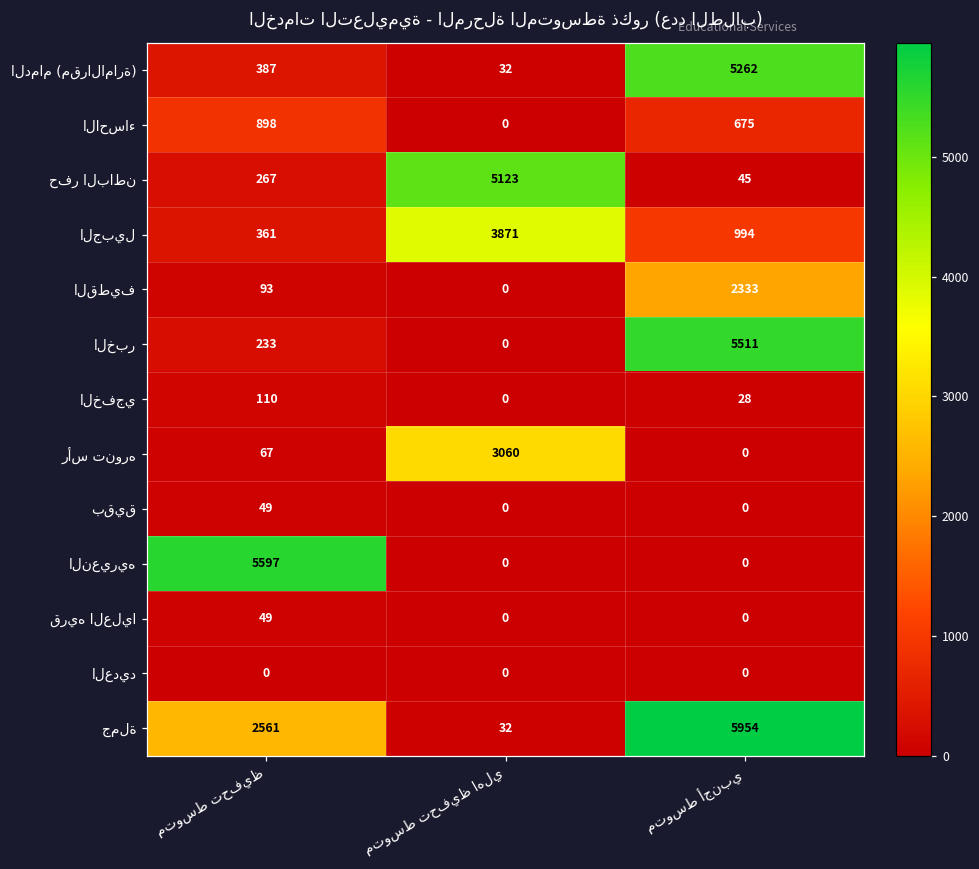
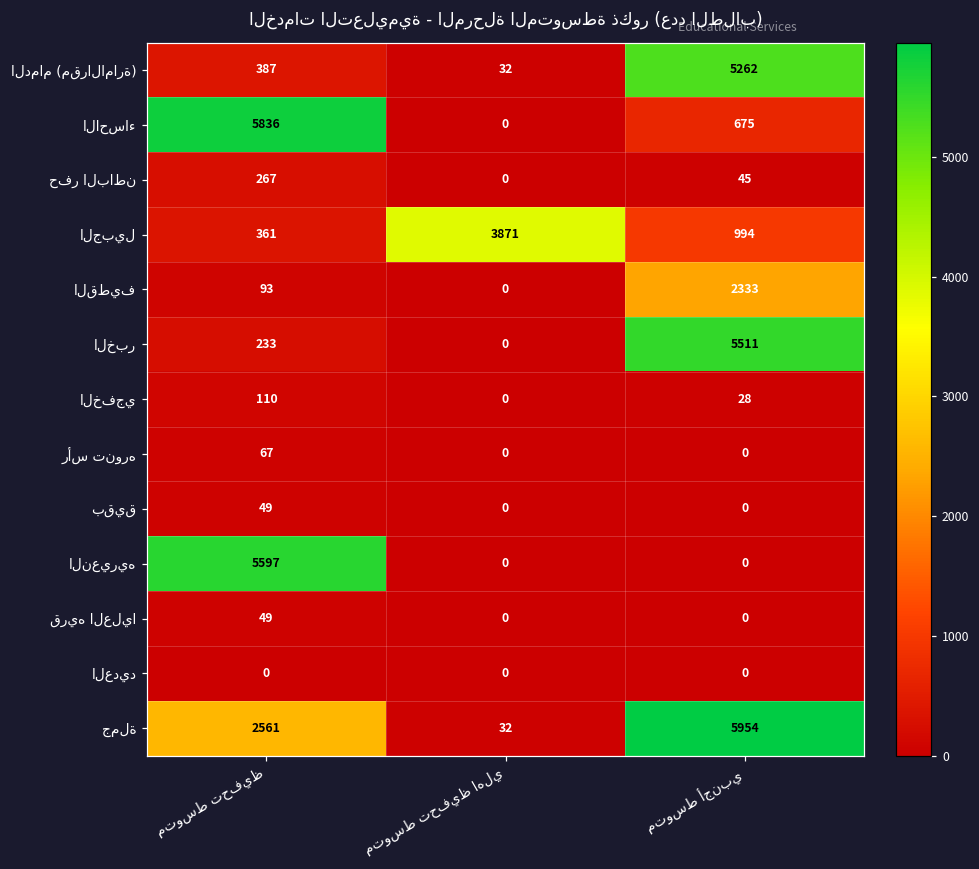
  {
    "الدمام (مقرالامارة)": {
      "متوسط تحفيظ": 387,
      "متوسط تحفيظ اهلي": 32,
      "متوسط أجنبي": 5262
    },
    "الاحساء": {
-     "متوسط تحفيظ": 898,
+     "متوسط تحفيظ": 5836,
      "متوسط تحفيظ اهلي": 0,
      "متوسط أجنبي": 675
    },
    "حفر الباطن": {
      "متوسط تحفيظ": 267,
-     "متوسط تحفيظ اهلي": 5123,
+     "متوسط تحفيظ اهلي": 0,
      "متوسط أجنبي": 45
    },
    "الجبيل": {
      "متوسط تحفيظ": 361,
      "متوسط تحفيظ اهلي": 3871,
      "متوسط أجنبي": 994
    },
    "القطيف": {
      "متوسط تحفيظ": 93,
      "متوسط تحفيظ اهلي": 0,
      "متوسط أجنبي": 2333
    },
    "الخبر": {
      "متوسط تحفيظ": 233,
      "متوسط تحفيظ اهلي": 0,
      "متوسط أجنبي": 5511
    },
    "الخفجي": {
      "متوسط تحفيظ": 110,
      "متوسط تحفيظ اهلي": 0,
      "متوسط أجنبي": 28
    },
    "رأس تنوره": {
      "متوسط تحفيظ": 67,
-     "متوسط تحفيظ اهلي": 3060,
+     "متوسط تحفيظ اهلي": 0,
      "متوسط أجنبي": 0
    },
    "بقيق": {
      "متوسط تحفيظ": 49,
      "متوسط تحفيظ اهلي": 0,
      "متوسط أجنبي": 0
    },
    "النعيريه": {
      "متوسط تحفيظ": 5597,
      "متوسط تحفيظ اهلي": 0,
      "متوسط أجنبي": 0
    },
    "قريه العليا": {
      "متوسط تحفيظ": 49,
      "متوسط تحفيظ اهلي": 0,
      "متوسط أجنبي": 0
    },
    "العديد": {
      "متوسط تحفيظ": 0,
      "متوسط تحفيظ اهلي": 0,
      "متوسط أجنبي": 0
    },
    "جملة": {
      "متوسط تحفيظ": 2561,
      "متوسط تحفيظ اهلي": 32,
      "متوسط أجنبي": 5954
    }
  }
